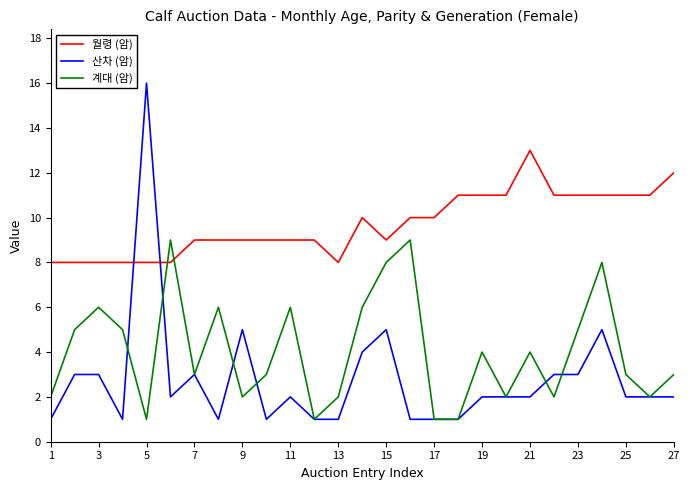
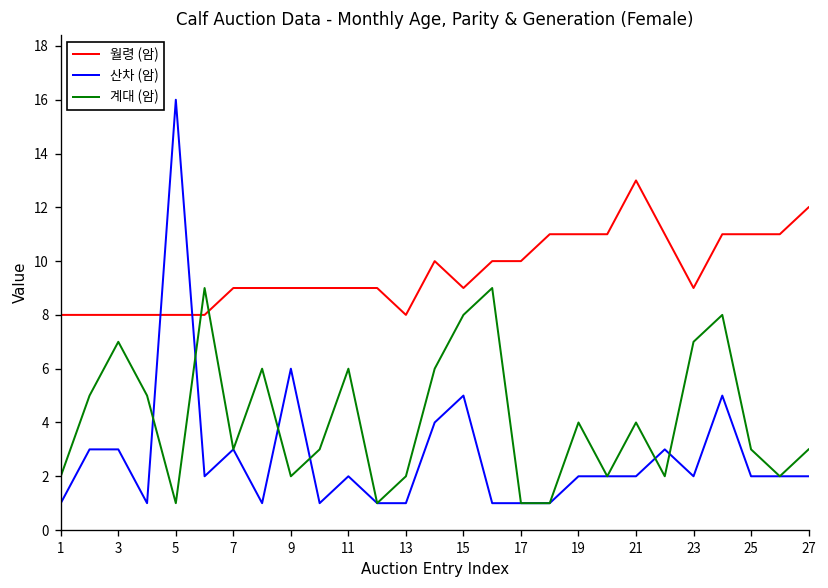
  {
    "월령 (암)": {
      "1": 8,
      "3": 8,
      "5": 8,
      "7": 9,
      "9": 9,
      "11": 9,
      "13": 8,
      "15": 9,
      "17": 10,
      "19": 11,
      "21": 13,
-     "23": 11,
+     "23": 9,
      "25": 11,
      "27": 12
    },
    "산차 (암)": {
      "1": 1,
      "3": 3,
      "5": 16,
-     "9": 5,
+     "9": 6,
      "11": 2,
      "13": 1,
      "15": 5,
      "19": 2,
      "21": 2,
-     "23": 3,
+     "23": 2,
      "25": 2,
      "27": 2
    },
    "계대 (암)": {
      "1": 2,
-     "3": 6,
+     "3": 7,
      "5": 1,
      "9": 2,
      "11": 6,
      "13": 2,
      "15": 8,
      "19": 4,
      "21": 4,
-     "23": 5,
+     "23": 7,
      "25": 3,
      "27": 3
    }
  }
